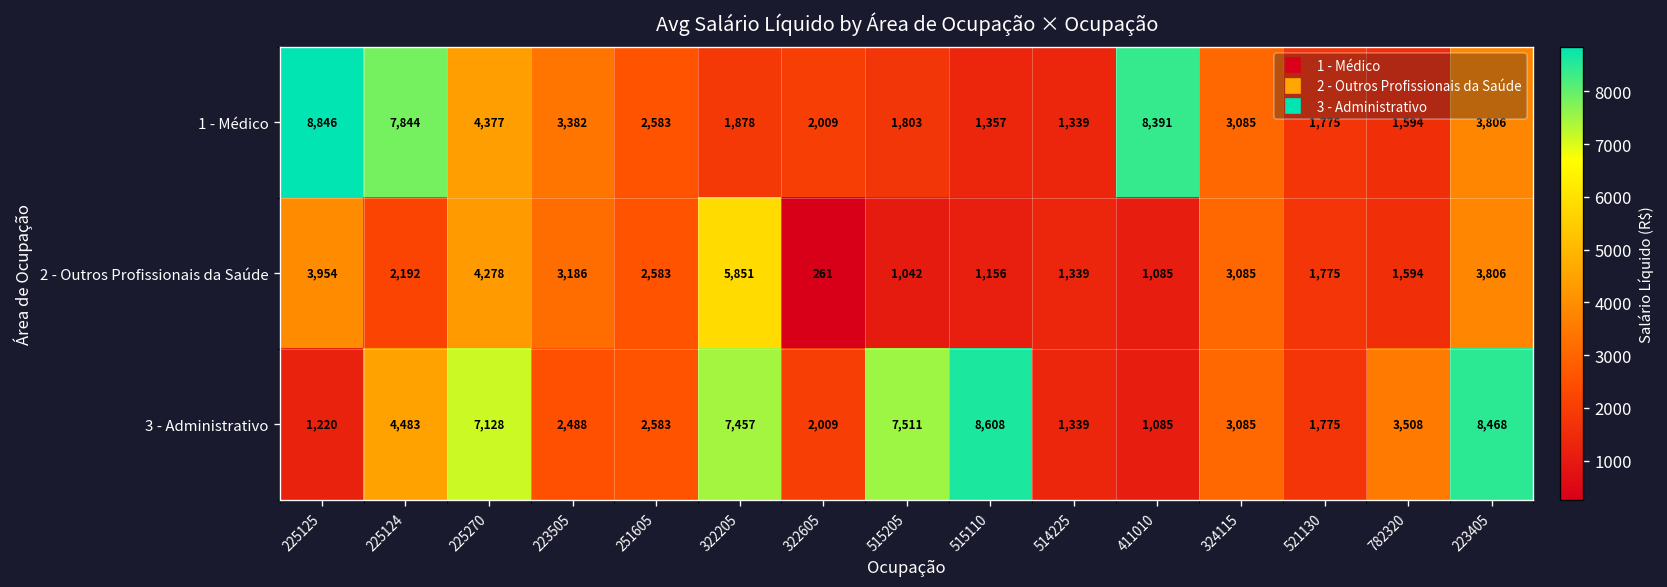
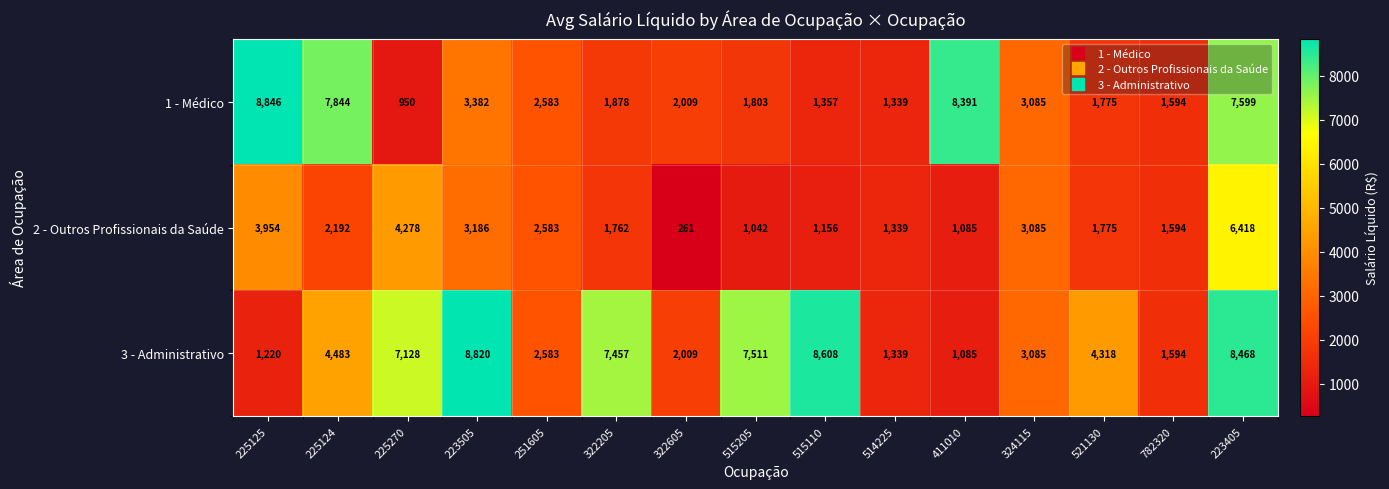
  {
    "1 - Médico": {
      "225125": "8,846",
      "225124": "7,844",
-     "225270": "4,377",
+     "225270": "950",
      "223505": "3,382",
      "251605": "2,583",
      "322205": "1,878",
      "322605": "2,009",
      "515205": "1,803",
      "515110": "1,357",
      "514225": "1,339",
      "411010": "8,391",
      "324115": "3,085",
      "521130": "1,775",
      "782320": "1,594",
-     "223405": "3,806"
+     "223405": "7,599"
    },
    "2 - Outros Profissionais da Saúde": {
      "225125": "3,954",
      "225124": "2,192",
      "225270": "4,278",
      "223505": "3,186",
      "251605": "2,583",
-     "322205": "5,851",
+     "322205": "1,762",
      "322605": "261",
      "515205": "1,042",
      "515110": "1,156",
      "514225": "1,339",
      "411010": "1,085",
      "324115": "3,085",
      "521130": "1,775",
      "782320": "1,594",
-     "223405": "3,806"
+     "223405": "6,418"
    },
    "3 - Administrativo": {
      "225125": "1,220",
      "225124": "4,483",
      "225270": "7,128",
-     "223505": "2,488",
+     "223505": "8,820",
      "251605": "2,583",
      "322205": "7,457",
      "322605": "2,009",
      "515205": "7,511",
      "515110": "8,608",
      "514225": "1,339",
      "411010": "1,085",
      "324115": "3,085",
-     "521130": "1,775",
-     "782320": "3,508",
+     "521130": "4,318",
+     "782320": "1,594",
      "223405": "8,468"
    }
  }
